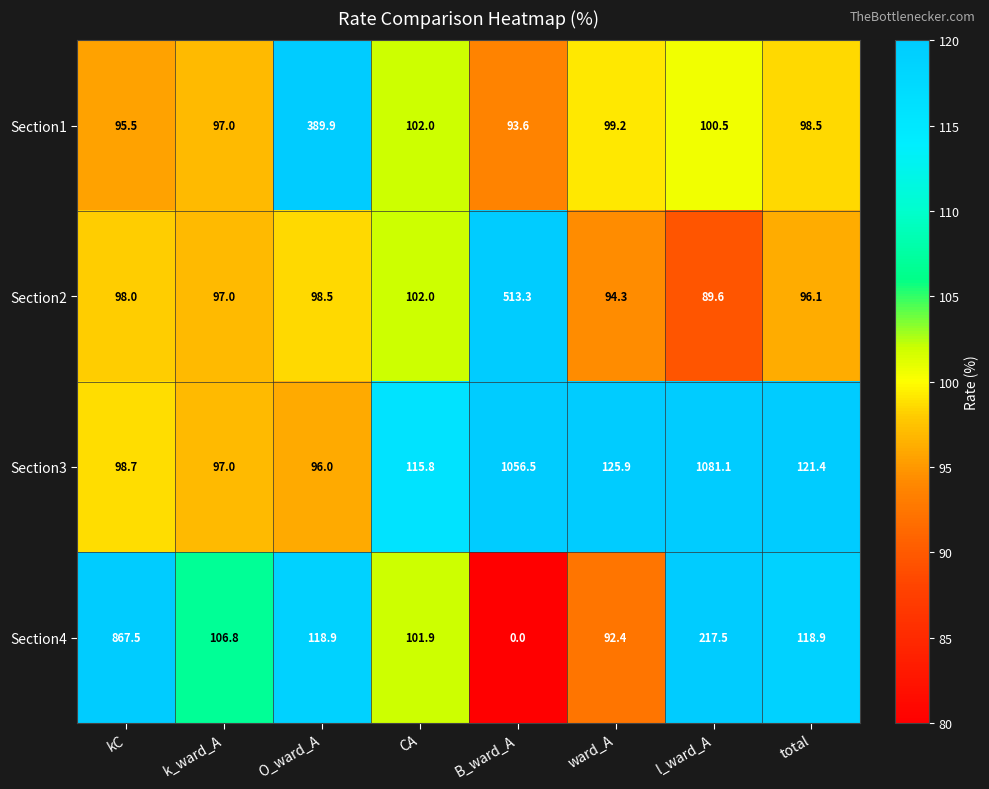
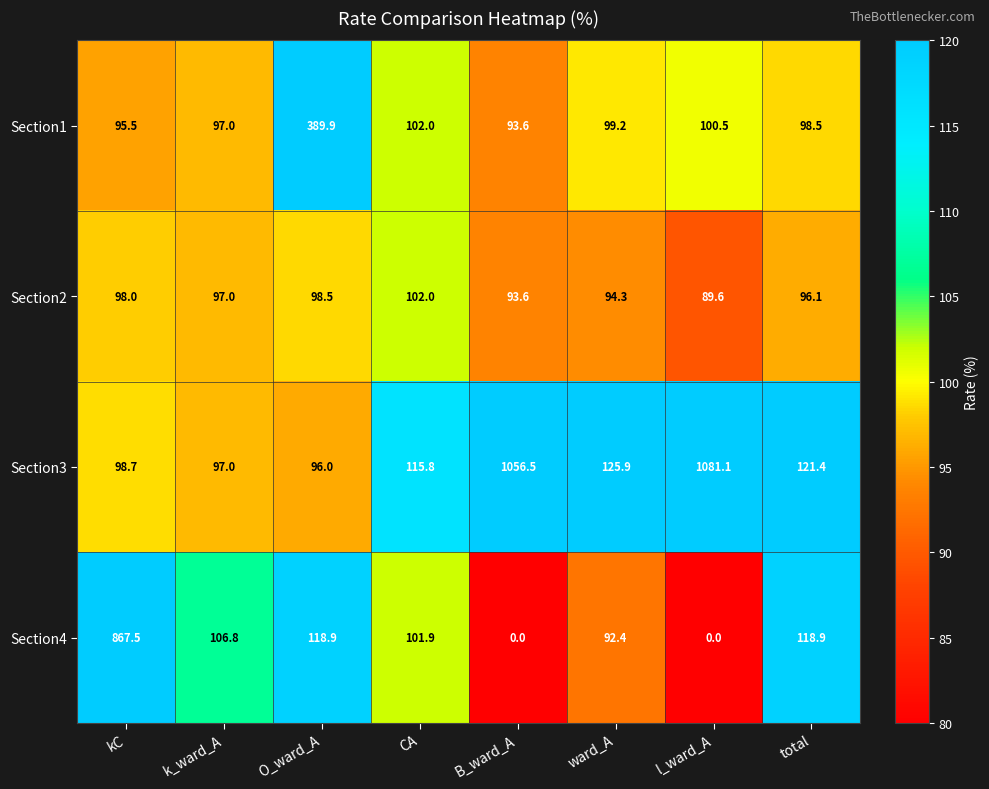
  {
    "Section1": {
      "kC": 95.5,
      "k_ward_A": 97.0,
      "O_ward_A": 389.9,
      "CA": 102.0,
      "B_ward_A": 93.6,
      "ward_A": 99.2,
      "l_ward_A": 100.5,
      "total": 98.5
    },
    "Section2": {
      "kC": 98.0,
      "k_ward_A": 97.0,
      "O_ward_A": 98.5,
      "CA": 102.0,
-     "B_ward_A": 513.3,
+     "B_ward_A": 93.6,
      "ward_A": 94.3,
      "l_ward_A": 89.6,
      "total": 96.1
    },
    "Section3": {
      "kC": 98.7,
      "k_ward_A": 97.0,
      "O_ward_A": 96.0,
      "CA": 115.8,
      "B_ward_A": 1056.5,
      "ward_A": 125.9,
      "l_ward_A": 1081.1,
      "total": 121.4
    },
    "Section4": {
      "kC": 867.5,
      "k_ward_A": 106.8,
      "O_ward_A": 118.9,
      "CA": 101.9,
      "B_ward_A": 0.0,
      "ward_A": 92.4,
-     "l_ward_A": 217.5,
+     "l_ward_A": 0.0,
      "total": 118.9
    }
  }
